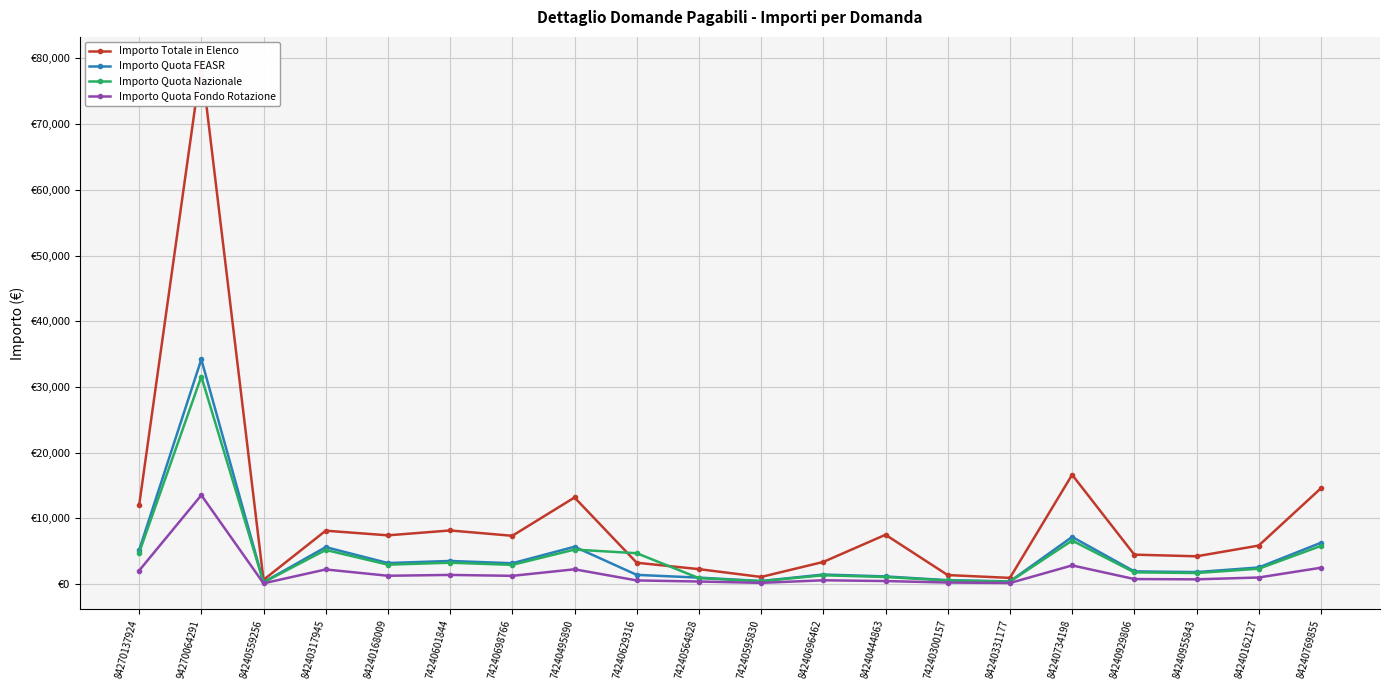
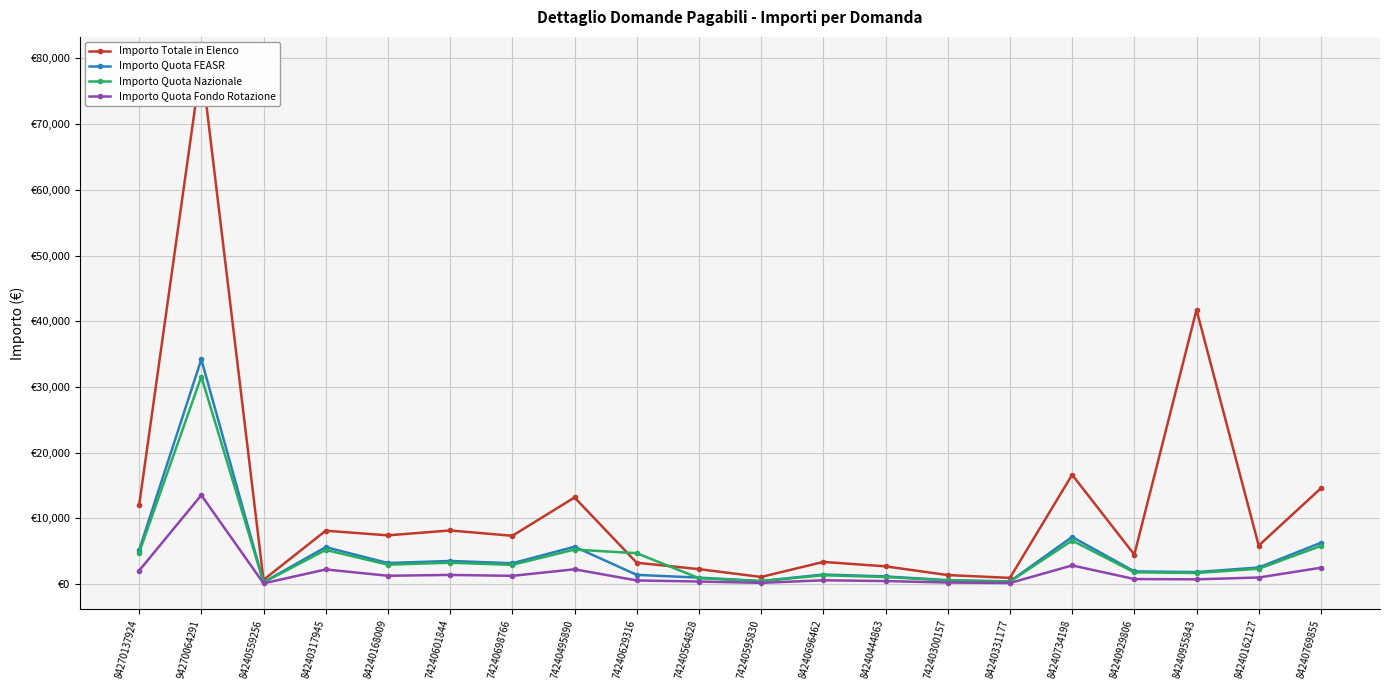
  {
    "Importo Totale in Elenco": {
      "84270137924": "€12,000",
      "84240317945": "€8,000",
      "84240168009": "€7,000",
      "74240601844": "€8,000",
      "74240698766": "€7,000",
      "74240495890": "€13,000",
      "74240629316": "€3,000",
      "74240564828": "€2,000",
      "74240595830": "€1,000",
      "84240696462": "€3,000",
-     "84240444863": "€8,000",
+     "84240444863": "€3,000",
      "74240300157": "€1,000",
      "84240331177": "€1,000",
      "84240734198": "€17,000",
      "84240929806": "€4,000",
-     "84240955843": "€4,000",
+     "84240955843": "€42,000",
      "84240162127": "€6,000",
      "84240769855": "€15,000"
    },
    "Importo Quota FEASR": {
      "84270137924": "€5,000",
      "94270064291": "€34,000",
      "84240317945": "€6,000",
      "74240495890": "€6,000",
      "74240629316": "€1,000",
      "84240734198": "€7,000",
      "84240769855": "€6,000"
    },
    "Importo Quota Nazionale": {
      "84270137924": "€5,000",
      "94270064291": "€32,000",
      "84240317945": "€5,000",
      "74240495890": "€5,000",
      "74240629316": "€5,000",
      "84240734198": "€7,000",
      "84240769855": "€6,000"
    },
    "Importo Quota Fondo Rotazione": {
      "84270137924": "€2,000",
      "94270064291": "€14,000",
      "84240317945": "€2,000",
      "84240168009": "€1,000",
      "74240601844": "€1,000",
      "74240698766": "€1,000",
      "74240495890": "€2,000",
      "74240629316": "€1,000",
      "74240564828": "€0",
      "84240696462": "€1,000",
      "84240444863": "€0",
      "84240734198": "€3,000",
      "84240929806": "€1,000",
      "84240955843": "€1,000",
      "84240162127": "€1,000",
      "84240769855": "€2,000"
    }
  }
